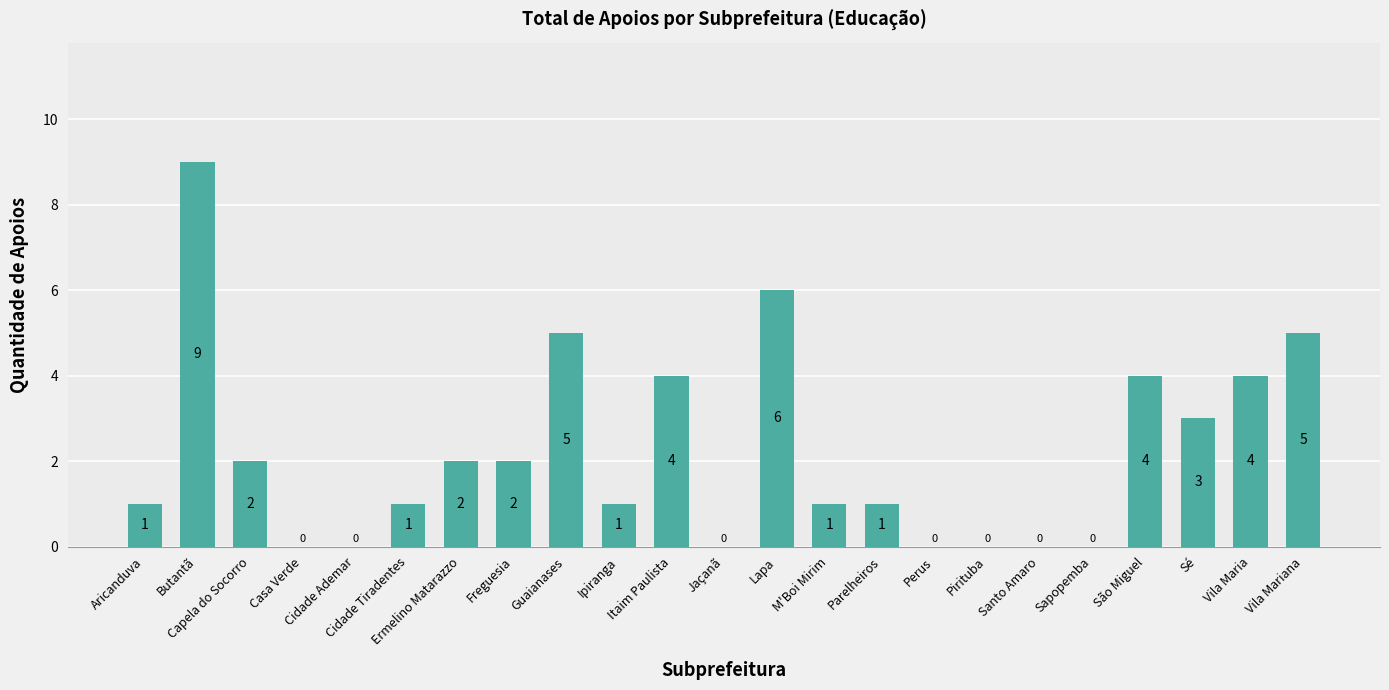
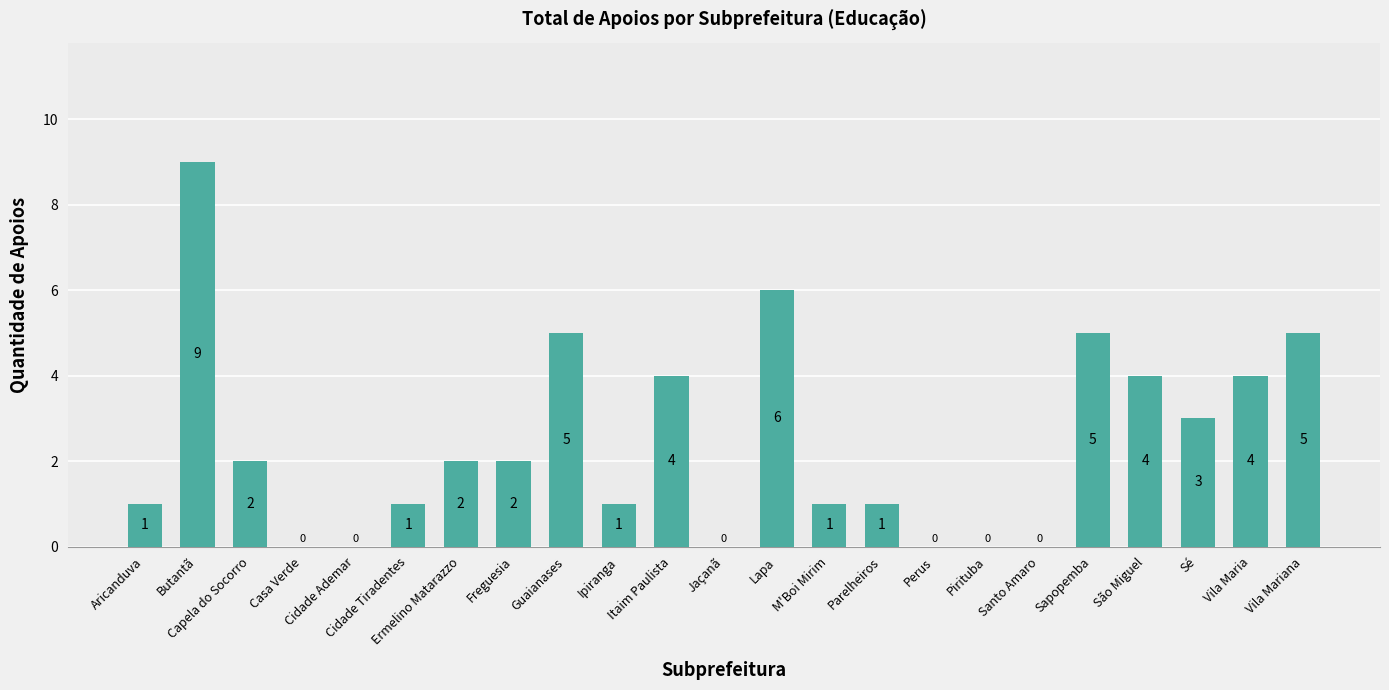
  {
    "Aricanduva": 1,
    "Butantã": 9,
    "Capela do Socorro": 2,
    "Casa Verde": 0,
    "Cidade Ademar": 0,
    "Cidade Tiradentes": 1,
    "Ermelino Matarazzo": 2,
    "Freguesia": 2,
    "Guaianases": 5,
    "Ipiranga": 1,
    "Itaim Paulista": 4,
    "Jaçanã": 0,
    "Lapa": 6,
    "M'Boi Mirim": 1,
    "Parelheiros": 1,
    "Perus": 0,
    "Pirituba": 0,
    "Santo Amaro": 0,
-   "Sapopemba": 0,
+   "Sapopemba": 5,
    "São Miguel": 4,
    "Sé": 3,
    "Vila Maria": 4,
    "Vila Mariana": 5
  }
